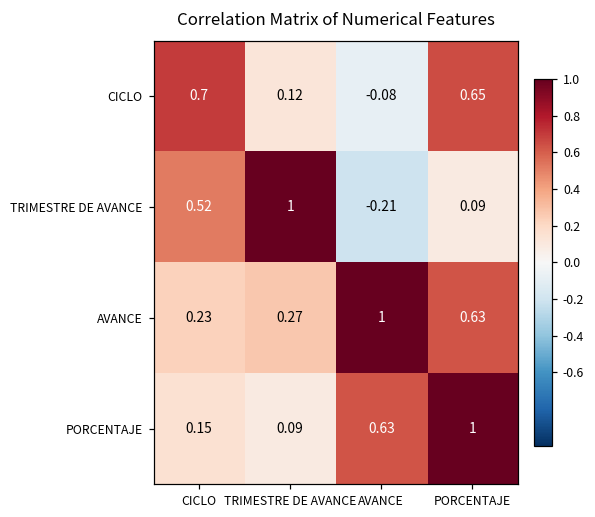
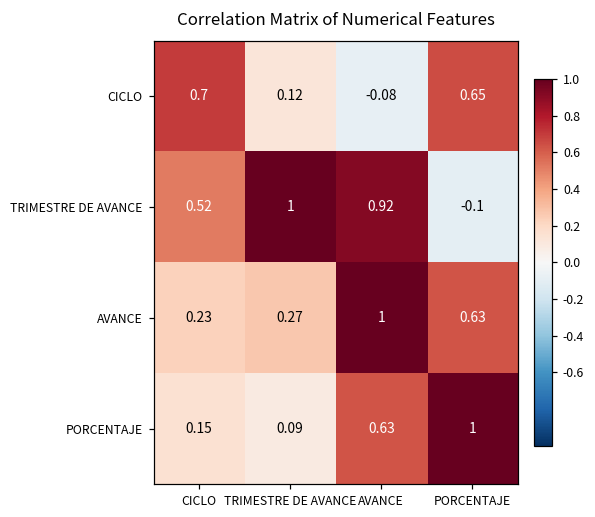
  {
    "CICLO": {
      "CICLO": 0.7,
      "TRIMESTRE DE AVANCE": 0.12,
      "AVANCE": -0.08,
      "PORCENTAJE": 0.65
    },
    "TRIMESTRE DE AVANCE": {
      "CICLO": 0.52,
      "TRIMESTRE DE AVANCE": 1,
-     "AVANCE": -0.21,
-     "PORCENTAJE": 0.09
+     "AVANCE": 0.92,
+     "PORCENTAJE": -0.1
    },
    "AVANCE": {
      "CICLO": 0.23,
      "TRIMESTRE DE AVANCE": 0.27,
      "AVANCE": 1,
      "PORCENTAJE": 0.63
    },
    "PORCENTAJE": {
      "CICLO": 0.15,
      "TRIMESTRE DE AVANCE": 0.09,
      "AVANCE": 0.63,
      "PORCENTAJE": 1
    }
  }
